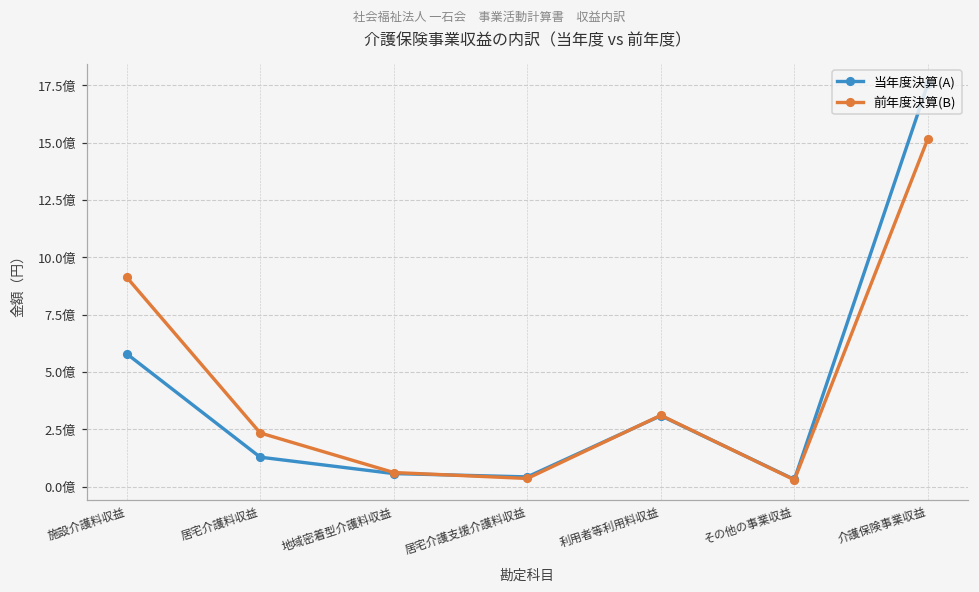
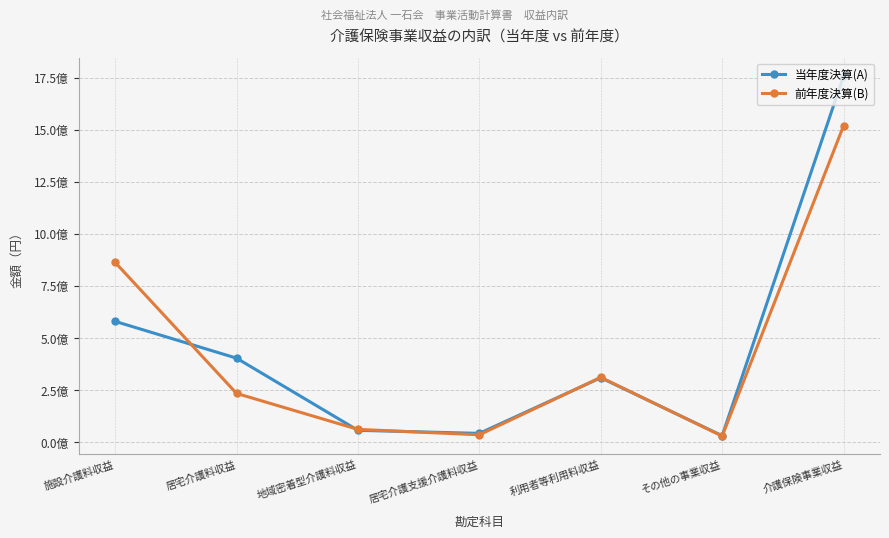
  {
    "当年度決算(A)": {
      "施設介護料収益": "5.8億",
-     "居宅介護料収益": "1.3億"
+     "居宅介護料収益": "4.0億"
    },
    "前年度決算(B)": {
-     "施設介護料収益": "9.1億",
+     "施設介護料収益": "8.6億",
      "居宅介護料収益": "2.3億",
      "介護保険事業収益": "15.2億"
    }
  }
